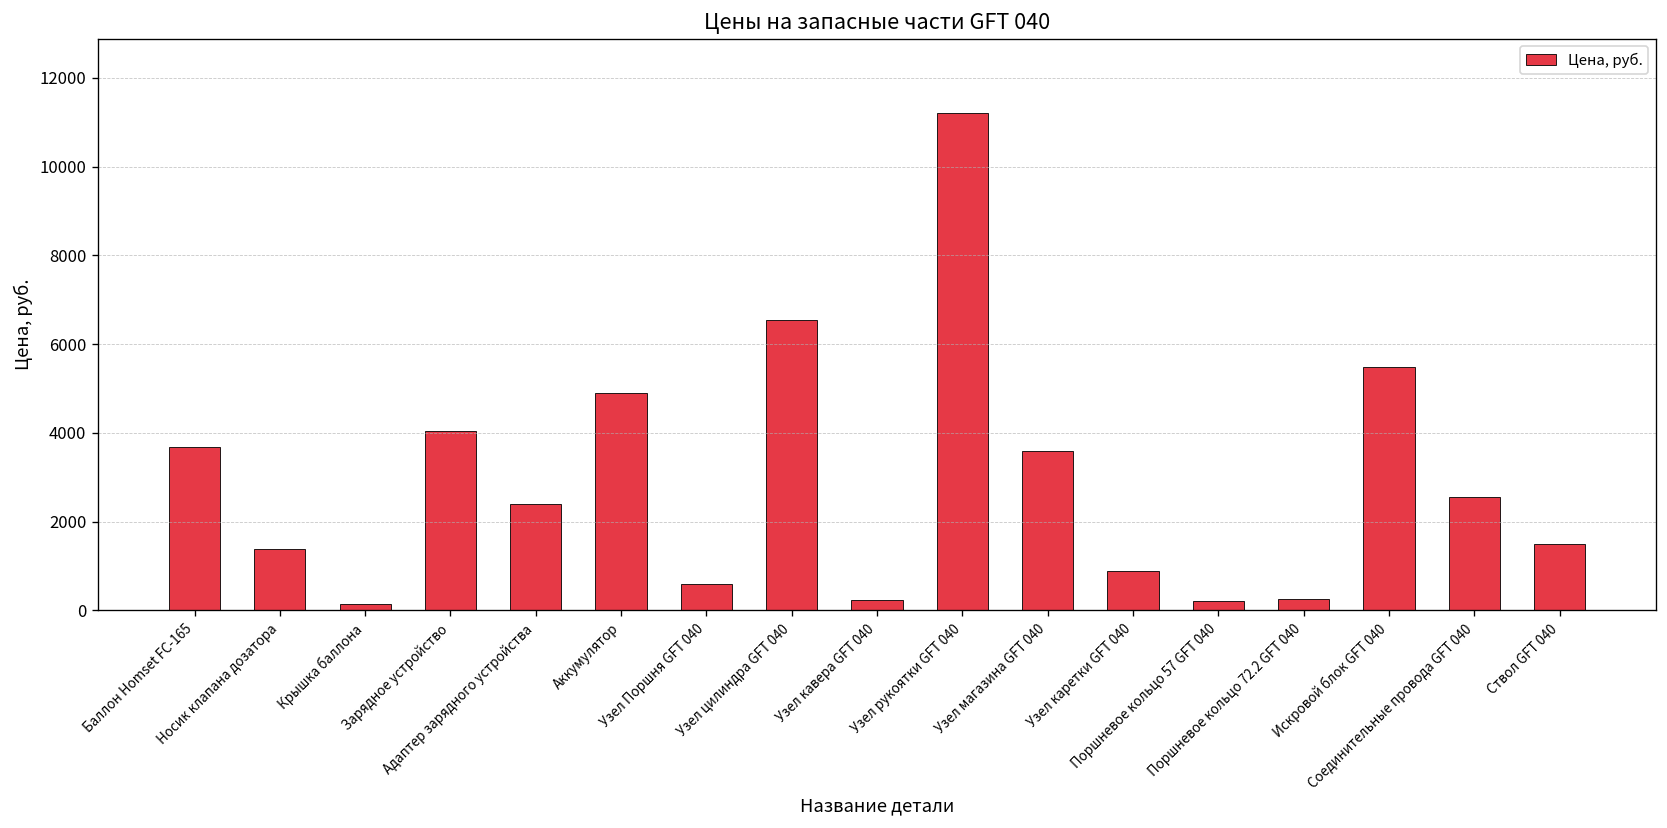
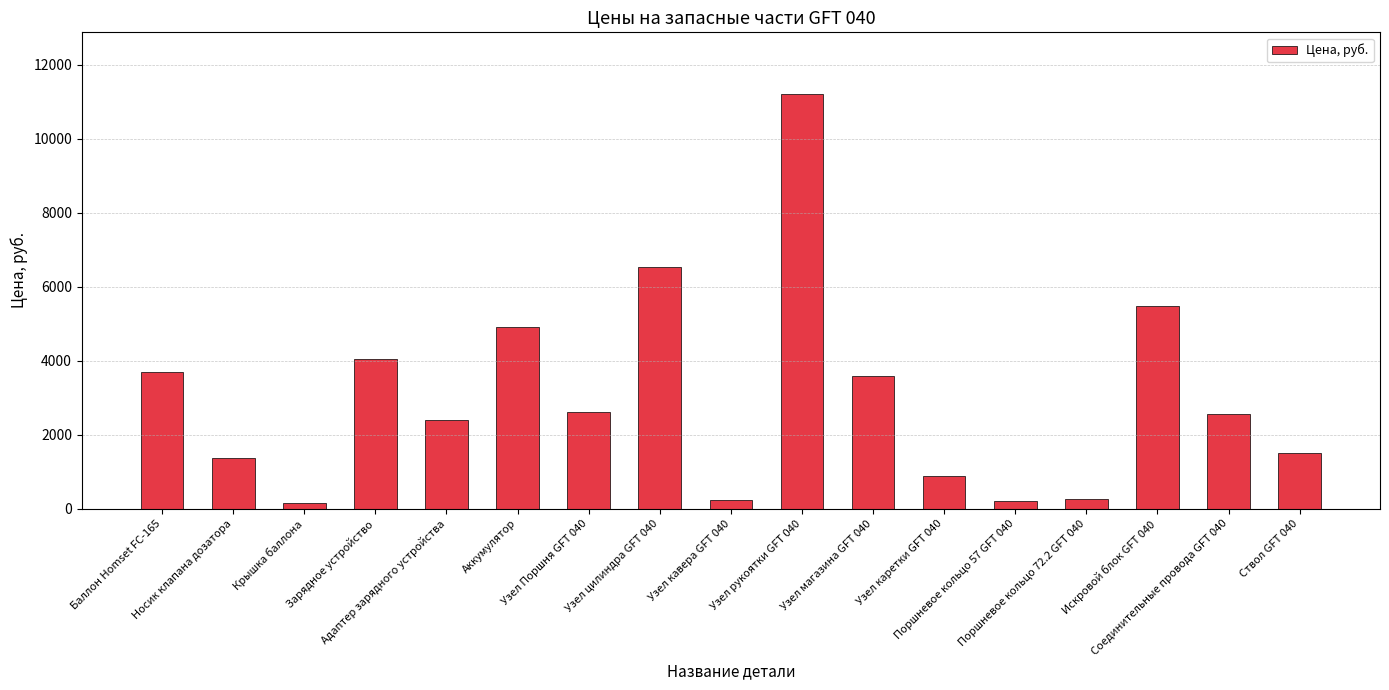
  {
    "Баллон Homset FC-165": 3700,
    "Носик клапана дозатора": 1400,
    "Крышка баллона": 100,
    "Зарядное устройство": 4100,
    "Адаптер зарядного устройства": 2400,
    "Аккумулятор": 4900,
-   "Узел Поршня GFT 040": 600,
+   "Узел Поршня GFT 040": 2600,
    "Узел цилиндра GFT 040": 6500,
    "Узел кавера GFT 040": 200,
    "Узел рукоятки GFT 040": 11200,
    "Узел магазина GFT 040": 3600,
    "Узел каретки GFT 040": 900,
    "Поршневое кольцо 57 GFT 040": 200,
    "Поршневое кольцо 72.2 GFT 040": 300,
    "Искровой блок GFT 040": 5500,
    "Соединительные провода GFT 040": 2500,
    "Ствол GFT 040": 1500
  }
